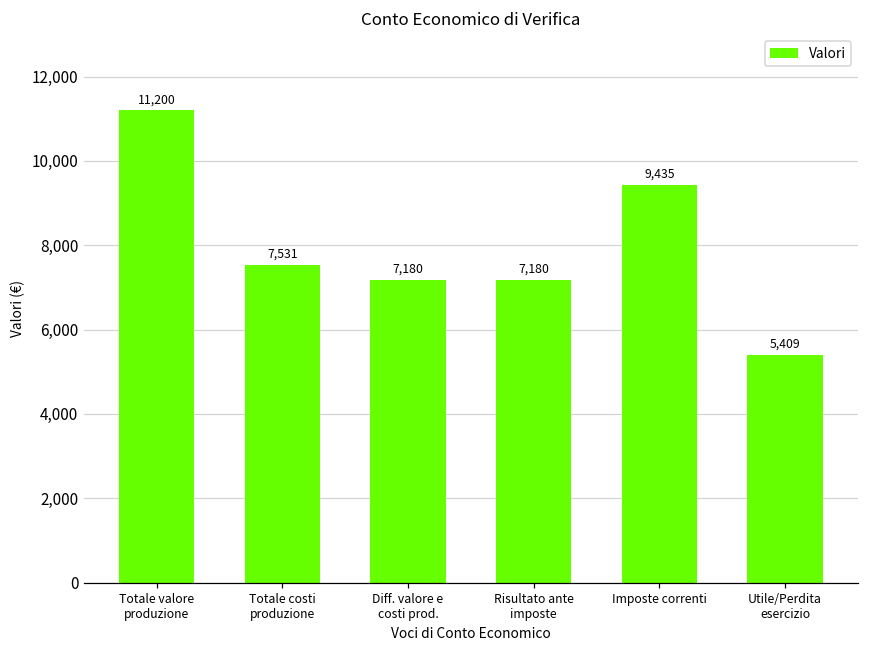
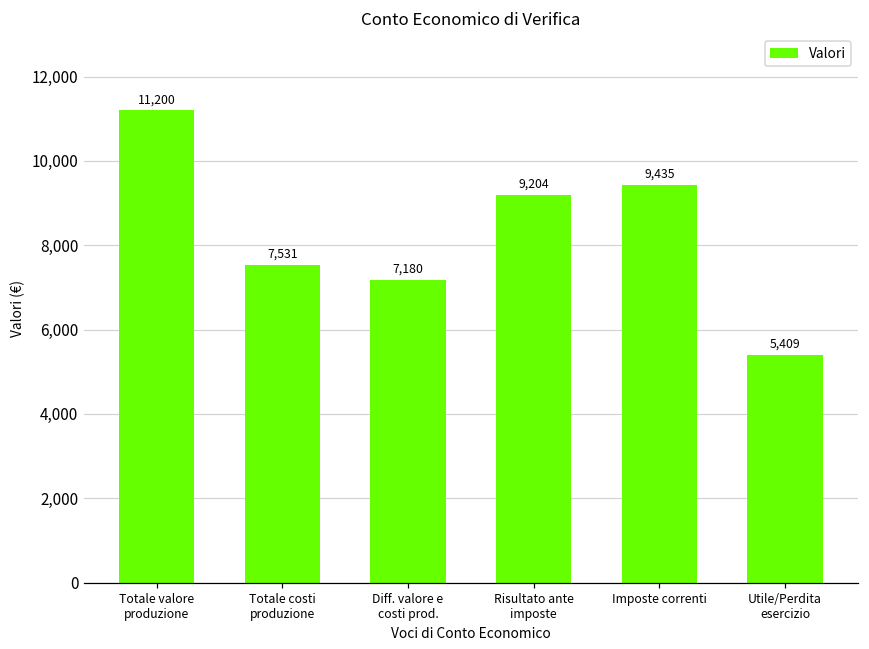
  {
    "Totale valore produzione": "11,200",
    "Totale costi produzione": "7,531",
    "Diff. valore e costi prod.": "7,180",
-   "Risultato ante imposte": "7,180",
+   "Risultato ante imposte": "9,204",
    "Imposte correnti": "9,435",
    "Utile/Perdita esercizio": "5,409"
  }
